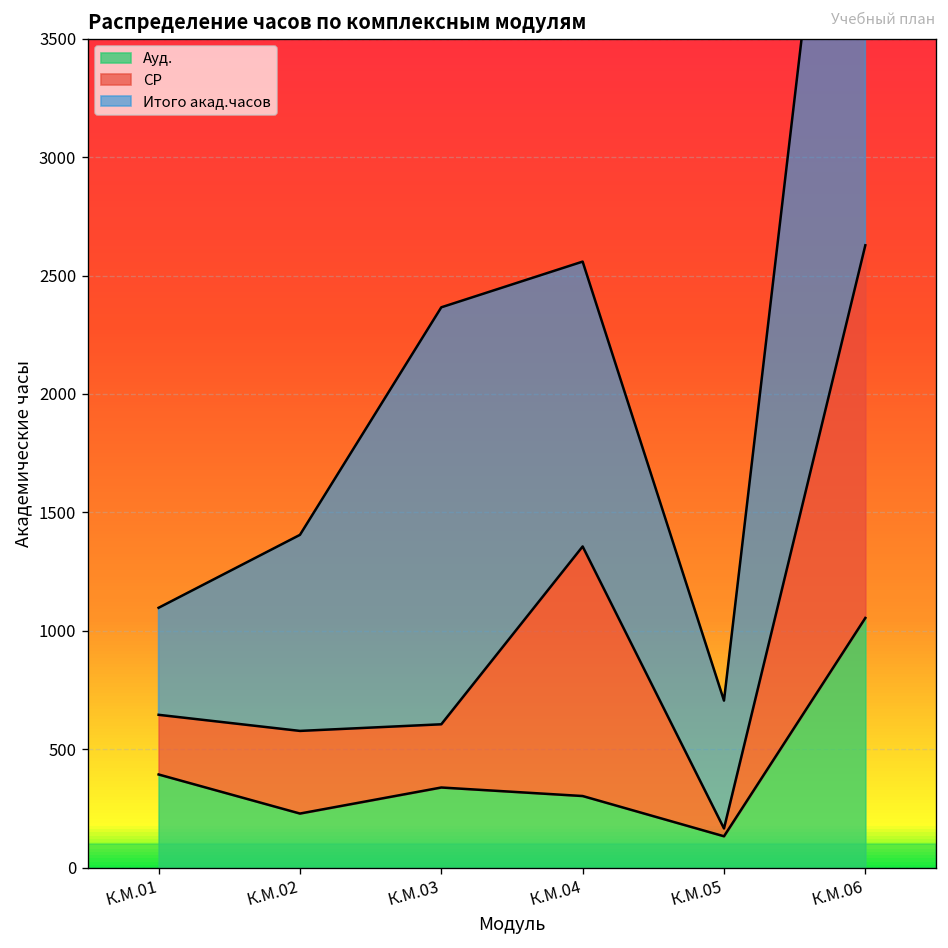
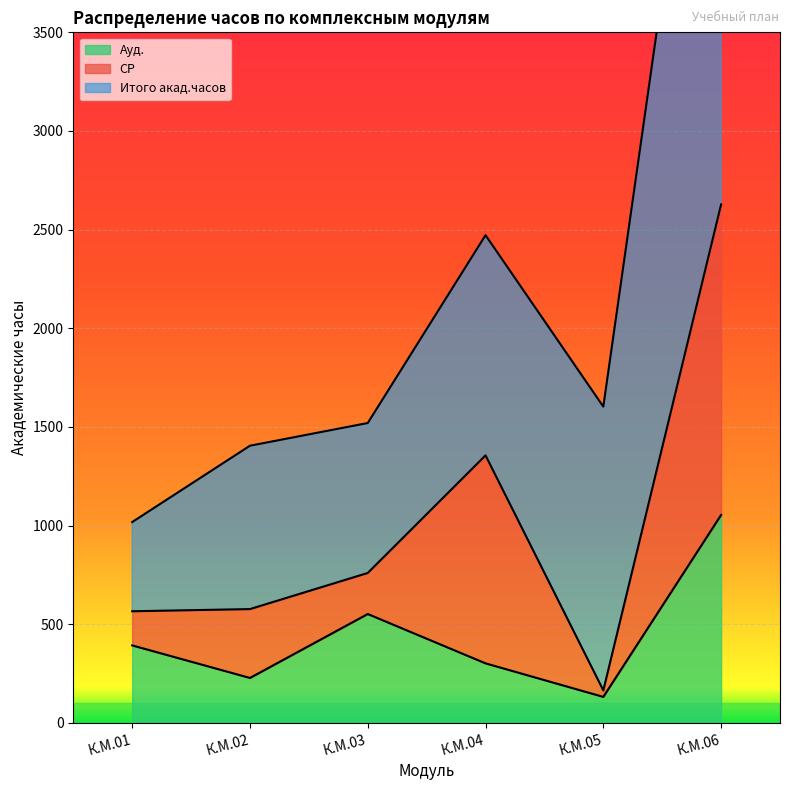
  {
    "Ауд.": {
      "К.М.01": 390,
      "К.М.02": 230,
-     "К.М.03": 340,
+     "К.М.03": 550,
      "К.М.04": 300,
      "К.М.05": 130,
      "К.М.06": 1050
    },
    "СР": {
-     "К.М.01": 250,
+     "К.М.01": 170,
      "К.М.02": 350,
-     "К.М.03": 270,
+     "К.М.03": 210,
      "К.М.04": 1050,
      "К.М.05": 30,
      "К.М.06": 1570
    },
    "Итого акад.часов": {
      "К.М.01": 450,
      "К.М.02": 830,
-     "К.М.03": 1760,
-     "К.М.04": 1200,
-     "К.М.05": 540
+     "К.М.03": 760,
+     "К.М.04": 1120,
+     "К.М.05": 1440
    }
  }
